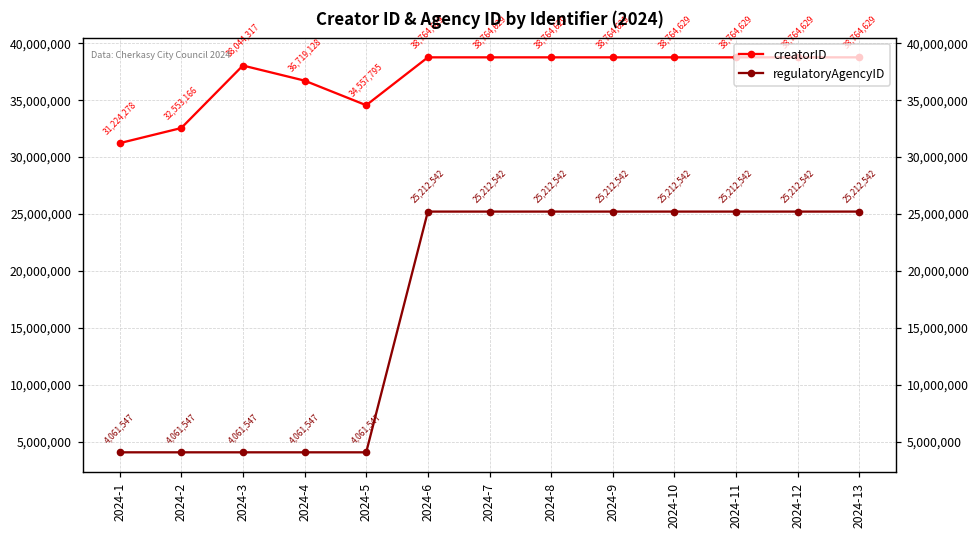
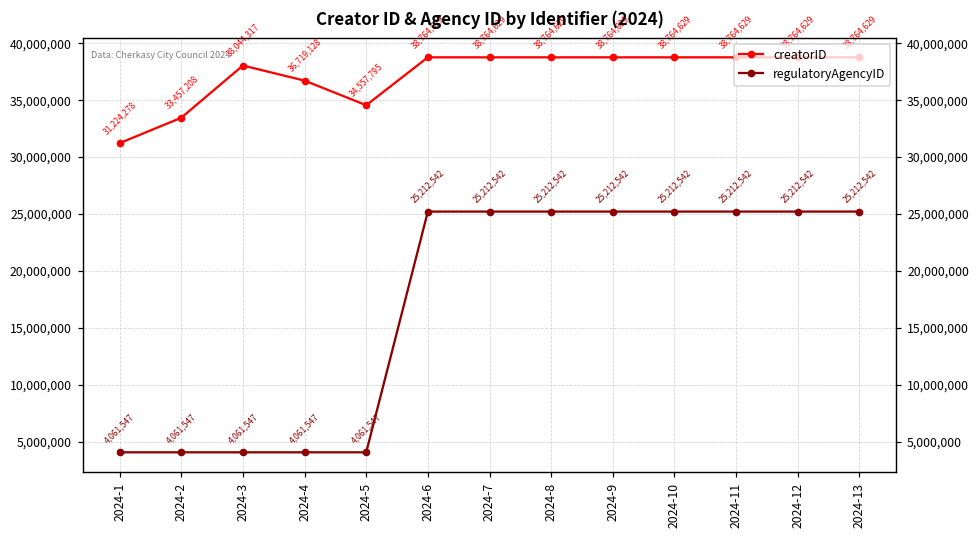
  {
    "creatorID": {
      "2024-1": "31,224,278",
-     "2024-2": "32,553,166",
+     "2024-2": "33,457,208",
      "2024-3": "38,044,317",
      "2024-4": "36,719,128",
      "2024-5": "34,557,795",
      "2024-6": "38,764,629",
      "2024-7": "38,764,629",
      "2024-8": "38,764,629",
      "2024-9": "38,764,629",
      "2024-10": "38,764,629"
    },
    "regulatoryAgencyID": {
      "2024-1": "4,061,547",
      "2024-2": "4,061,547",
      "2024-3": "4,061,547",
      "2024-4": "4,061,547",
      "2024-5": "4,061,547",
      "2024-6": "25,212,542",
      "2024-7": "25,212,542",
      "2024-8": "25,212,542",
      "2024-9": "25,212,542",
      "2024-10": "25,212,542",
      "2024-11": "25,212,542",
      "2024-12": "25,212,542",
      "2024-13": "25,212,542"
    }
  }
